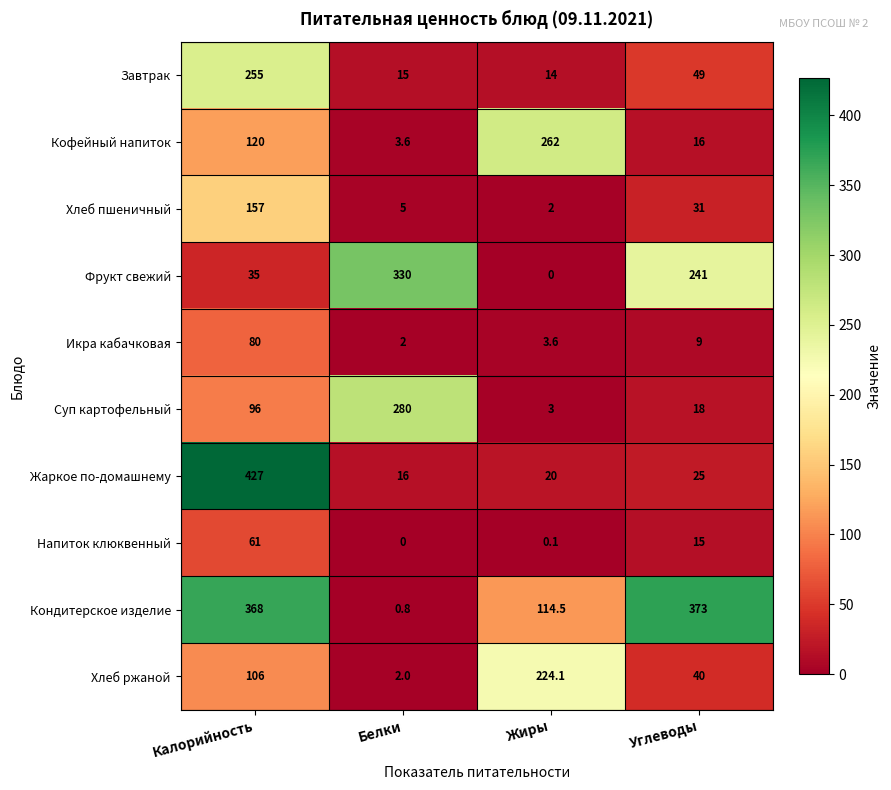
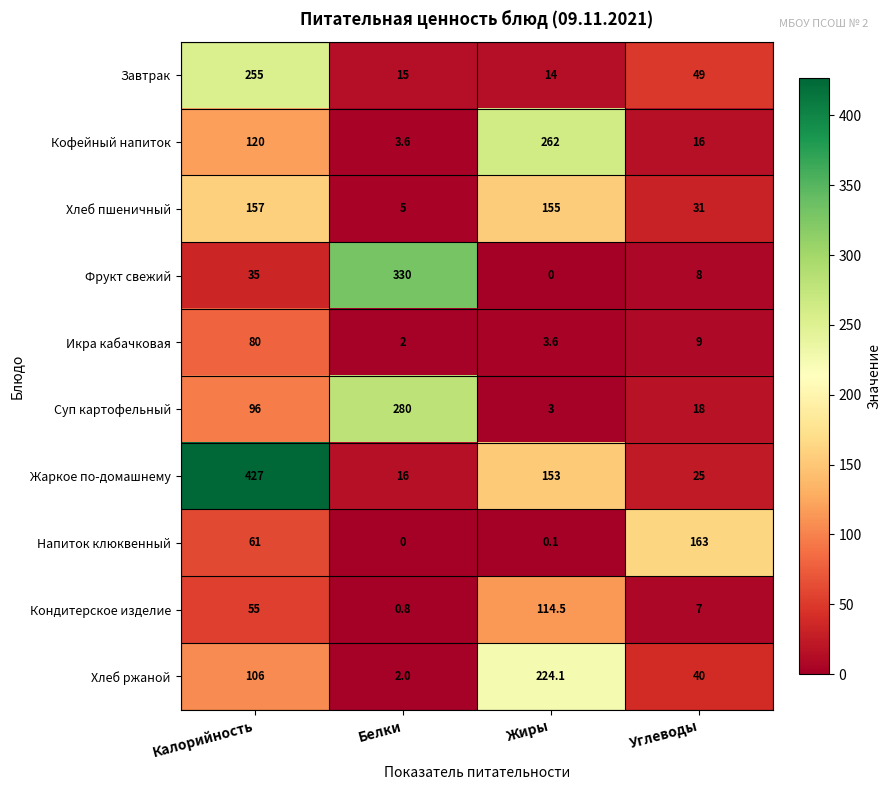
  {
    "Завтрак": {
      "Калорийность": 255,
      "Белки": 15,
      "Жиры": 14,
      "Углеводы": 49
    },
    "Кофейный напиток": {
      "Калорийность": 120,
      "Белки": 3.6,
      "Жиры": 262,
      "Углеводы": 16
    },
    "Хлеб пшеничный": {
      "Калорийность": 157,
      "Белки": 5,
-     "Жиры": 2,
+     "Жиры": 155,
      "Углеводы": 31
    },
    "Фрукт свежий": {
      "Калорийность": 35,
      "Белки": 330,
      "Жиры": 0,
-     "Углеводы": 241
+     "Углеводы": 8
    },
    "Икра кабачковая": {
      "Калорийность": 80,
      "Белки": 2,
      "Жиры": 3.6,
      "Углеводы": 9
    },
    "Суп картофельный": {
      "Калорийность": 96,
      "Белки": 280,
      "Жиры": 3,
      "Углеводы": 18
    },
    "Жаркое по-домашнему": {
      "Калорийность": 427,
      "Белки": 16,
-     "Жиры": 20,
+     "Жиры": 153,
      "Углеводы": 25
    },
    "Напиток клюквенный": {
      "Калорийность": 61,
      "Белки": 0,
      "Жиры": 0.1,
-     "Углеводы": 15
+     "Углеводы": 163
    },
    "Кондитерское изделие": {
-     "Калорийность": 368,
+     "Калорийность": 55,
      "Белки": 0.8,
      "Жиры": 114.5,
-     "Углеводы": 373
+     "Углеводы": 7
    },
    "Хлеб ржаной": {
      "Калорийность": 106,
      "Белки": 2.0,
      "Жиры": 224.1,
      "Углеводы": 40
    }
  }
